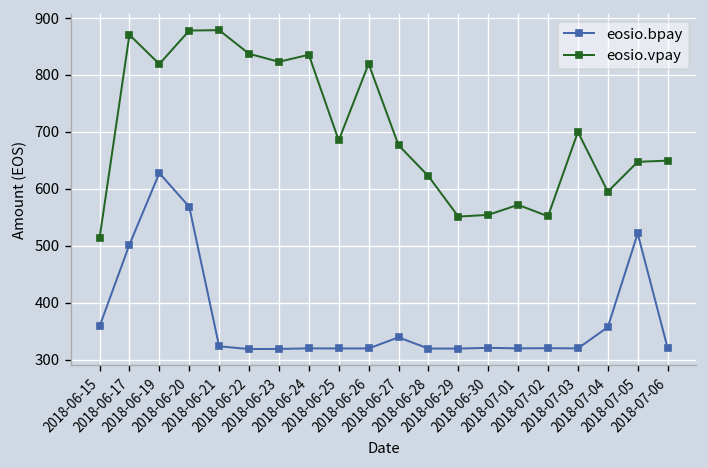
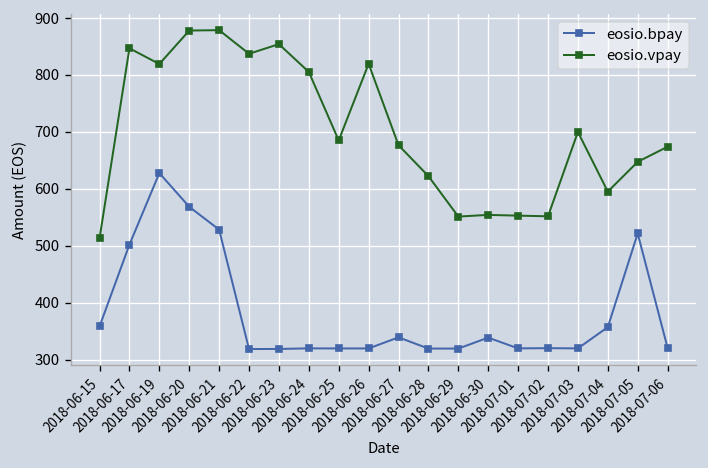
  {
    "eosio.bpay": {
      "2018-06-15": 360,
      "2018-06-17": 500,
      "2018-06-19": 630,
      "2018-06-20": 570,
-     "2018-06-21": 320,
+     "2018-06-21": 530,
      "2018-06-22": 320,
      "2018-06-23": 320,
      "2018-06-24": 320,
      "2018-06-25": 320,
      "2018-06-26": 320,
      "2018-06-27": 340,
      "2018-06-28": 320,
      "2018-06-29": 320,
-     "2018-06-30": 320,
+     "2018-06-30": 340,
      "2018-07-01": 320,
      "2018-07-02": 320,
      "2018-07-03": 320,
      "2018-07-04": 360,
      "2018-07-05": 520,
      "2018-07-06": 320
    },
    "eosio.vpay": {
      "2018-06-15": 510,
-     "2018-06-17": 870,
+     "2018-06-17": 850,
      "2018-06-19": 820,
      "2018-06-20": 880,
      "2018-06-21": 880,
      "2018-06-22": 840,
-     "2018-06-23": 820,
-     "2018-06-24": 840,
+     "2018-06-23": 850,
+     "2018-06-24": 800,
      "2018-06-25": 680,
      "2018-06-26": 820,
      "2018-06-27": 680,
      "2018-06-28": 620,
      "2018-06-29": 550,
      "2018-06-30": 550,
-     "2018-07-01": 570,
+     "2018-07-01": 550,
      "2018-07-02": 550,
      "2018-07-03": 700,
      "2018-07-04": 600,
      "2018-07-05": 650,
-     "2018-07-06": 650
+     "2018-07-06": 670
    }
  }
